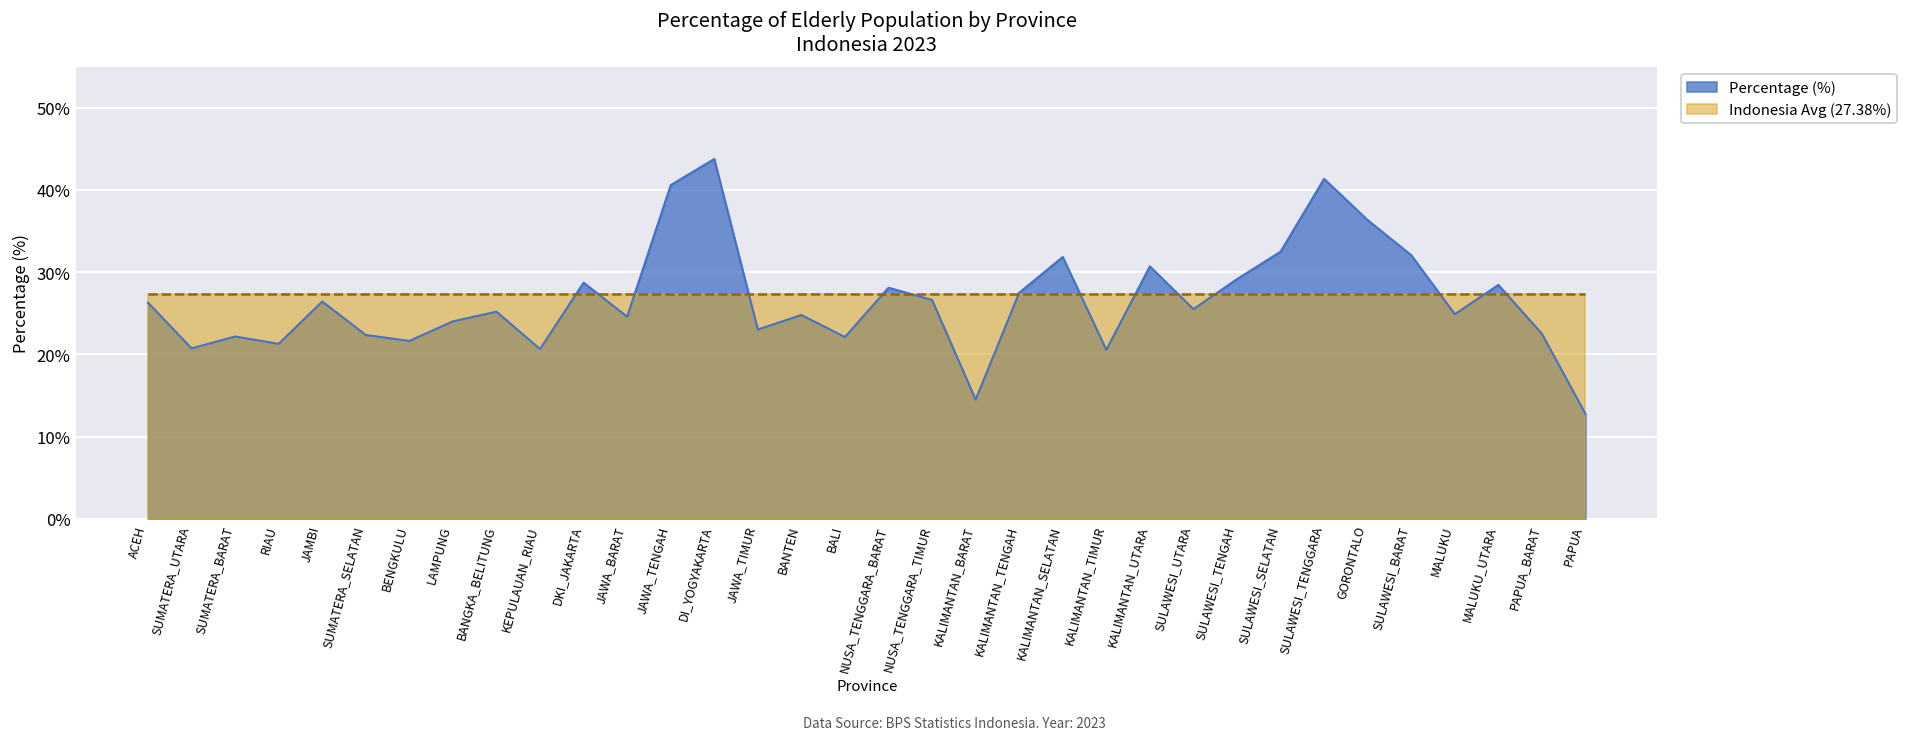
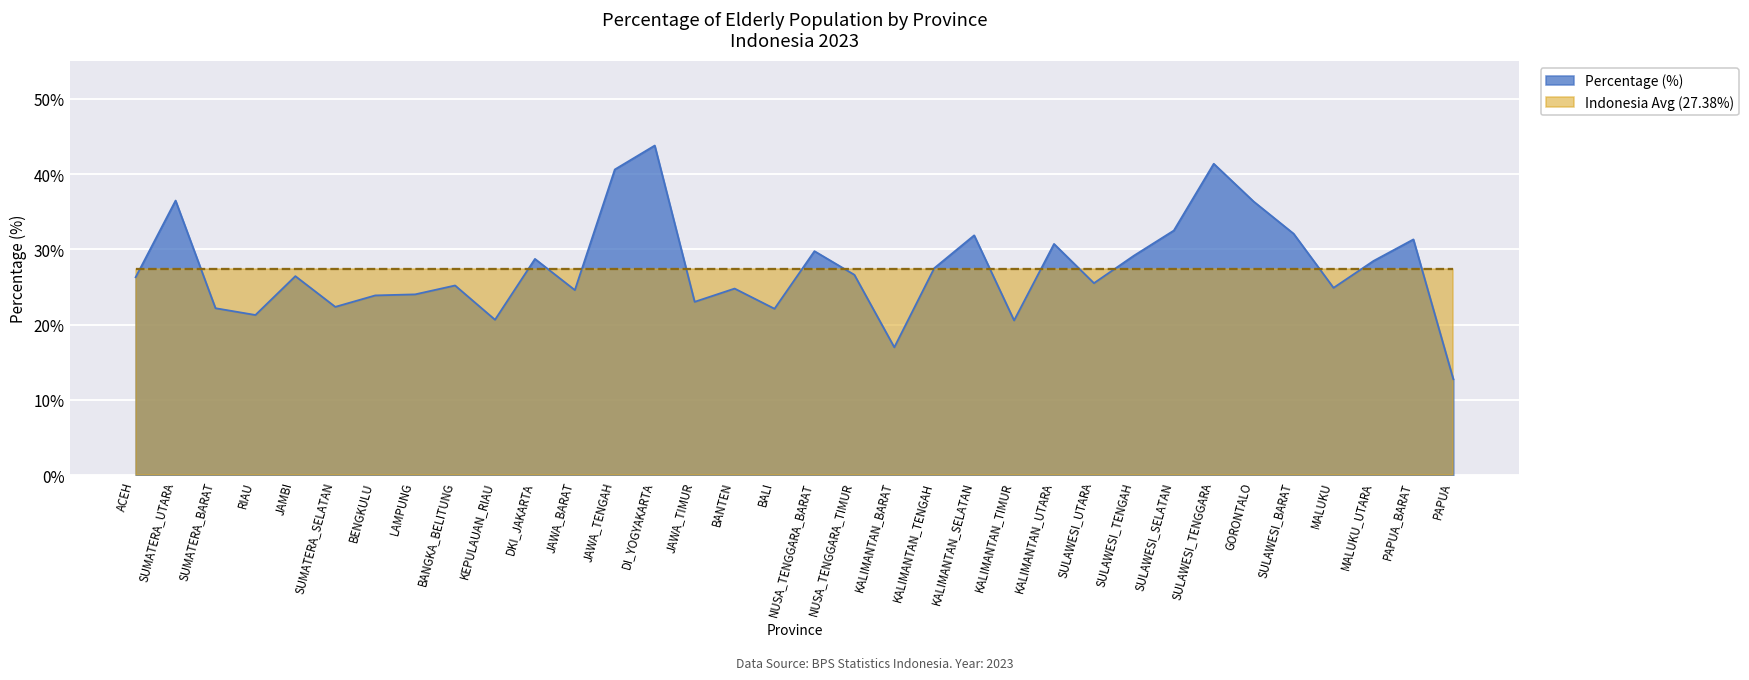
  {
    "Percentage (%)": {
      "ACEH": "26%",
-     "SUMATERA_UTARA": "21%",
+     "SUMATERA_UTARA": "36%",
      "SUMATERA_BARAT": "22%",
      "RIAU": "21%",
      "JAMBI": "26%",
      "SUMATERA_SELATAN": "22%",
-     "BENGKULU": "22%",
+     "BENGKULU": "24%",
      "LAMPUNG": "24%",
      "BANGKA_BELITUNG": "25%",
      "KEPULAUAN_RIAU": "21%",
      "DKI_JAKARTA": "29%",
      "JAWA_BARAT": "25%",
      "JAWA_TENGAH": "41%",
      "DI_YOGYAKARTA": "44%",
      "JAWA_TIMUR": "23%",
      "BANTEN": "25%",
      "BALI": "22%",
-     "NUSA_TENGGARA_BARAT": "28%",
+     "NUSA_TENGGARA_BARAT": "30%",
      "NUSA_TENGGARA_TIMUR": "27%",
-     "KALIMANTAN_BARAT": "15%",
+     "KALIMANTAN_BARAT": "17%",
      "KALIMANTAN_SELATAN": "32%",
      "KALIMANTAN_TIMUR": "21%",
      "KALIMANTAN_UTARA": "31%",
      "SULAWESI_UTARA": "26%",
      "SULAWESI_TENGAH": "29%",
      "SULAWESI_SELATAN": "33%",
      "SULAWESI_TENGGARA": "41%",
      "GORONTALO": "36%",
      "SULAWESI_BARAT": "32%",
      "MALUKU": "25%",
      "MALUKU_UTARA": "28%",
-     "PAPUA_BARAT": "23%",
+     "PAPUA_BARAT": "31%",
      "PAPUA": "13%"
    },
    "Indonesia Avg (27.38%)": {
      "ACEH": "27%",
      "SUMATERA_UTARA": "27%",
      "SUMATERA_BARAT": "27%",
      "RIAU": "27%",
      "JAMBI": "27%",
      "SUMATERA_SELATAN": "27%",
      "BENGKULU": "27%",
      "LAMPUNG": "27%",
      "BANGKA_BELITUNG": "27%",
      "KEPULAUAN_RIAU": "27%",
      "DKI_JAKARTA": "27%",
      "JAWA_BARAT": "27%",
      "JAWA_TENGAH": "27%",
      "DI_YOGYAKARTA": "27%",
      "JAWA_TIMUR": "27%",
      "BANTEN": "27%",
      "BALI": "27%",
      "NUSA_TENGGARA_BARAT": "27%",
      "NUSA_TENGGARA_TIMUR": "27%",
      "KALIMANTAN_BARAT": "27%",
      "KALIMANTAN_SELATAN": "27%",
      "KALIMANTAN_TIMUR": "27%",
      "KALIMANTAN_UTARA": "27%",
      "SULAWESI_UTARA": "27%",
      "SULAWESI_TENGAH": "27%",
      "SULAWESI_SELATAN": "27%",
      "SULAWESI_TENGGARA": "27%",
      "GORONTALO": "27%",
      "SULAWESI_BARAT": "27%",
      "MALUKU": "27%",
      "MALUKU_UTARA": "27%",
      "PAPUA_BARAT": "27%",
      "PAPUA": "27%"
    }
  }
